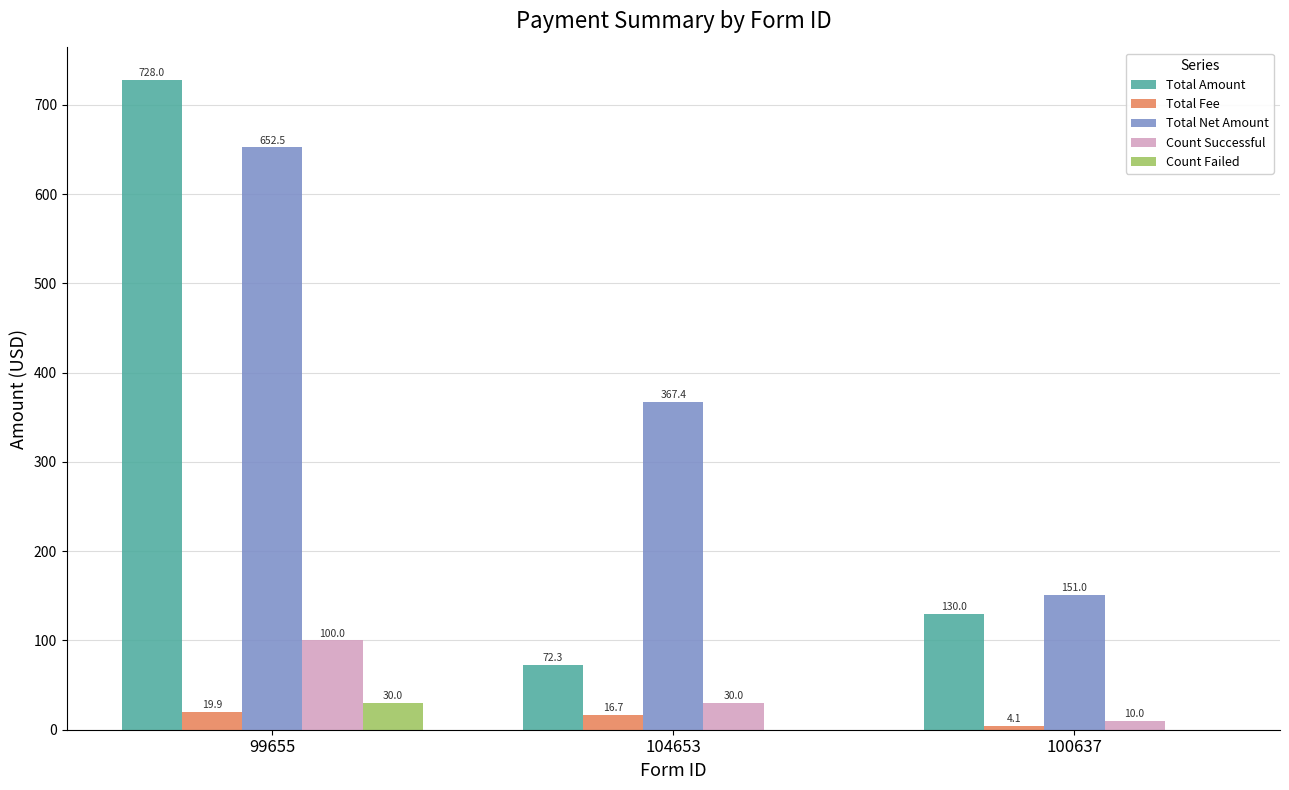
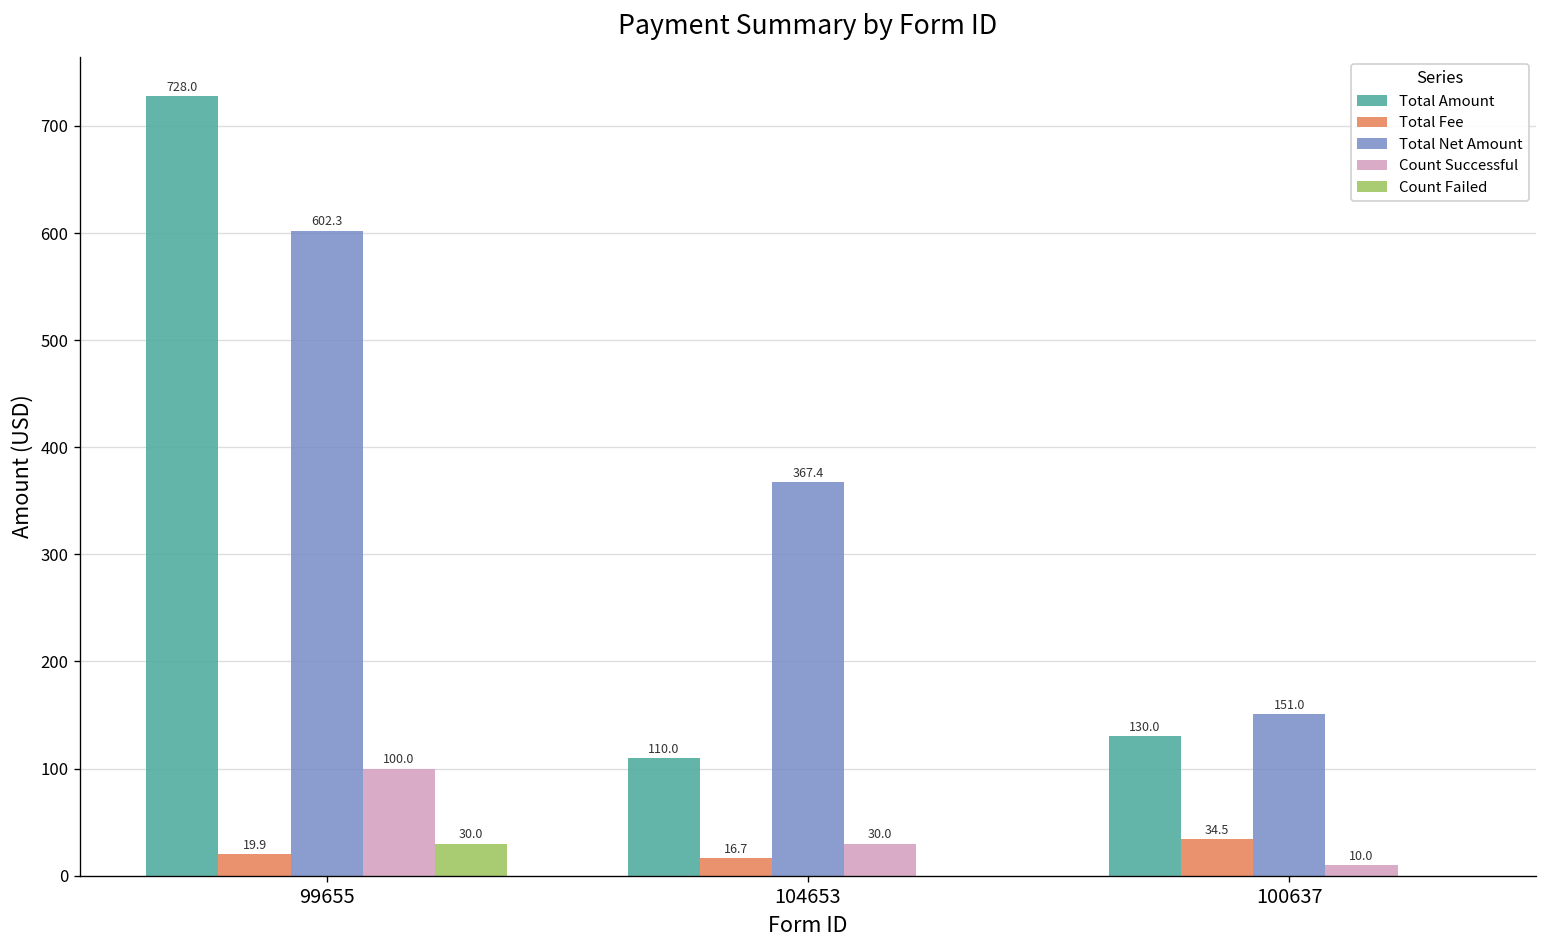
  {
    "Total Amount": {
      "99655": 728.0,
-     "104653": 72.3,
+     "104653": 110.0,
      "100637": 130.0
    },
    "Total Fee": {
      "99655": 19.9,
      "104653": 16.7,
-     "100637": 4.1
+     "100637": 34.5
    },
    "Total Net Amount": {
-     "99655": 652.5,
+     "99655": 602.3,
      "104653": 367.4,
      "100637": 151.0
    },
    "Count Successful": {
      "99655": 100.0,
      "104653": 30.0,
      "100637": 10.0
    },
    "Count Failed": {
      "99655": 30.0
    }
  }
